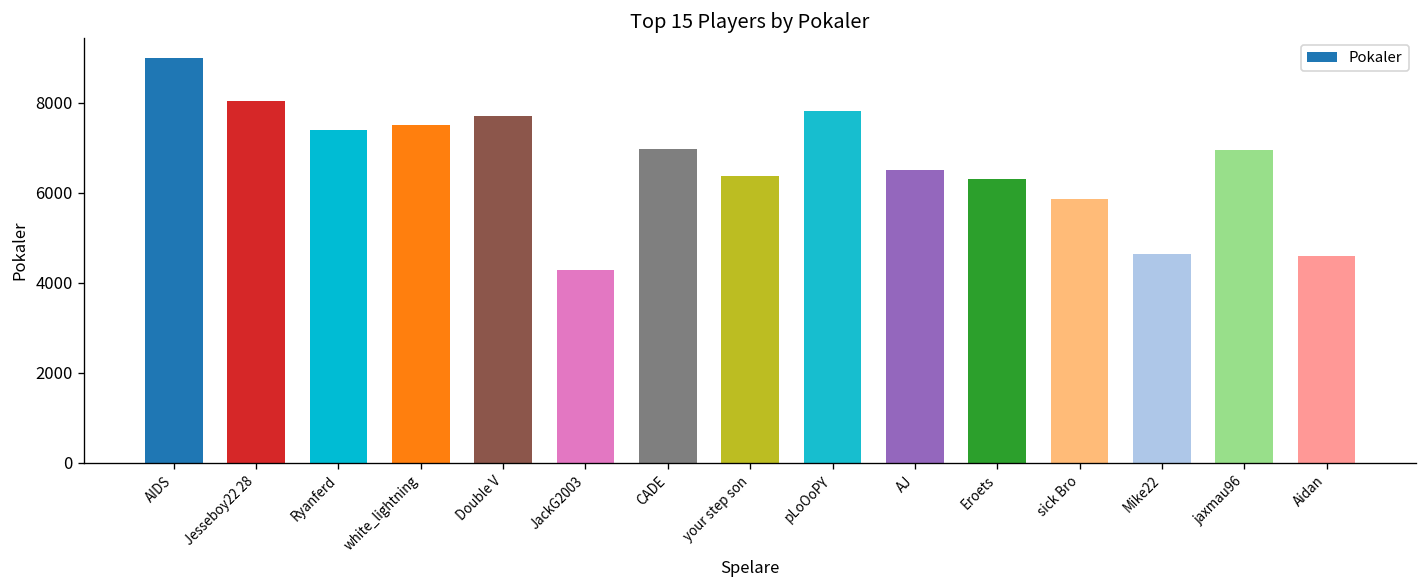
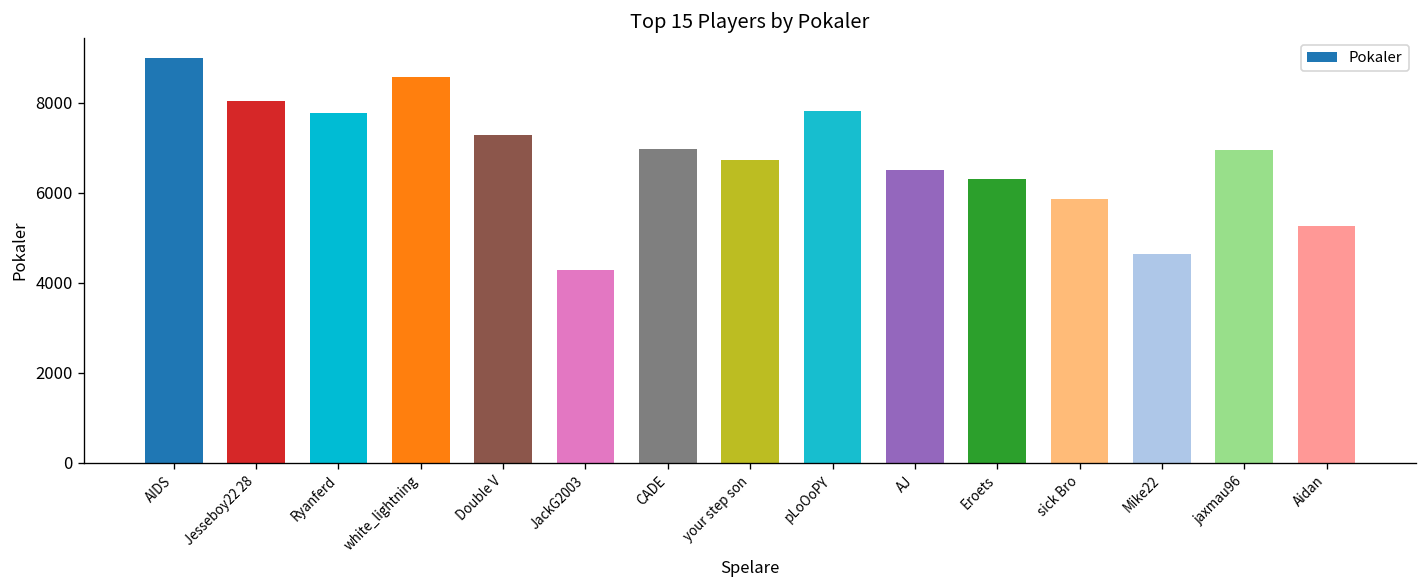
  {
    "AIDS": 9000,
    "Jesseboy22 28": 8000,
-   "Ryanferd": 7400,
-   "white_lightning": 7500,
-   "Double V": 7700,
+   "Ryanferd": 7800,
+   "white_lightning": 8600,
+   "Double V": 7300,
    "JackG2003": 4300,
    "CADE": 7000,
-   "your step son": 6400,
+   "your step son": 6700,
    "pLoOoPY": 7800,
    "AJ": 6500,
    "Eroets": 6300,
    "sick Bro": 5900,
    "Mike22": 4600,
    "jaxmau96": 6900,
-   "Aidan": 4600
+   "Aidan": 5300
  }
